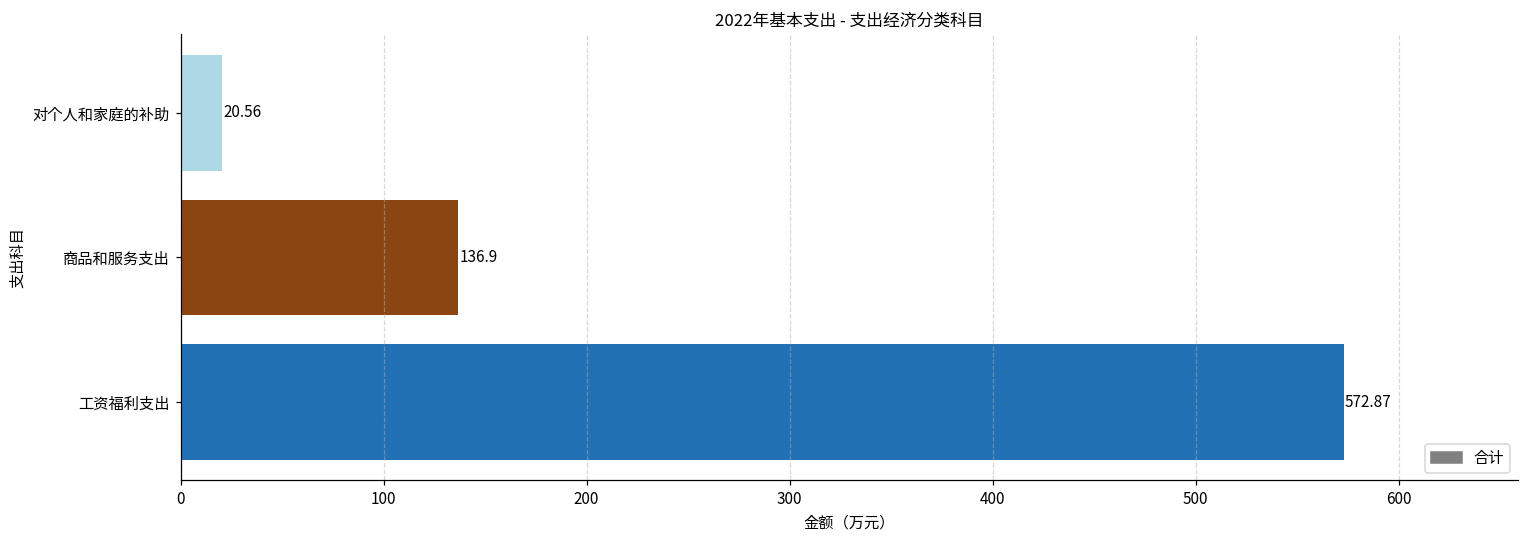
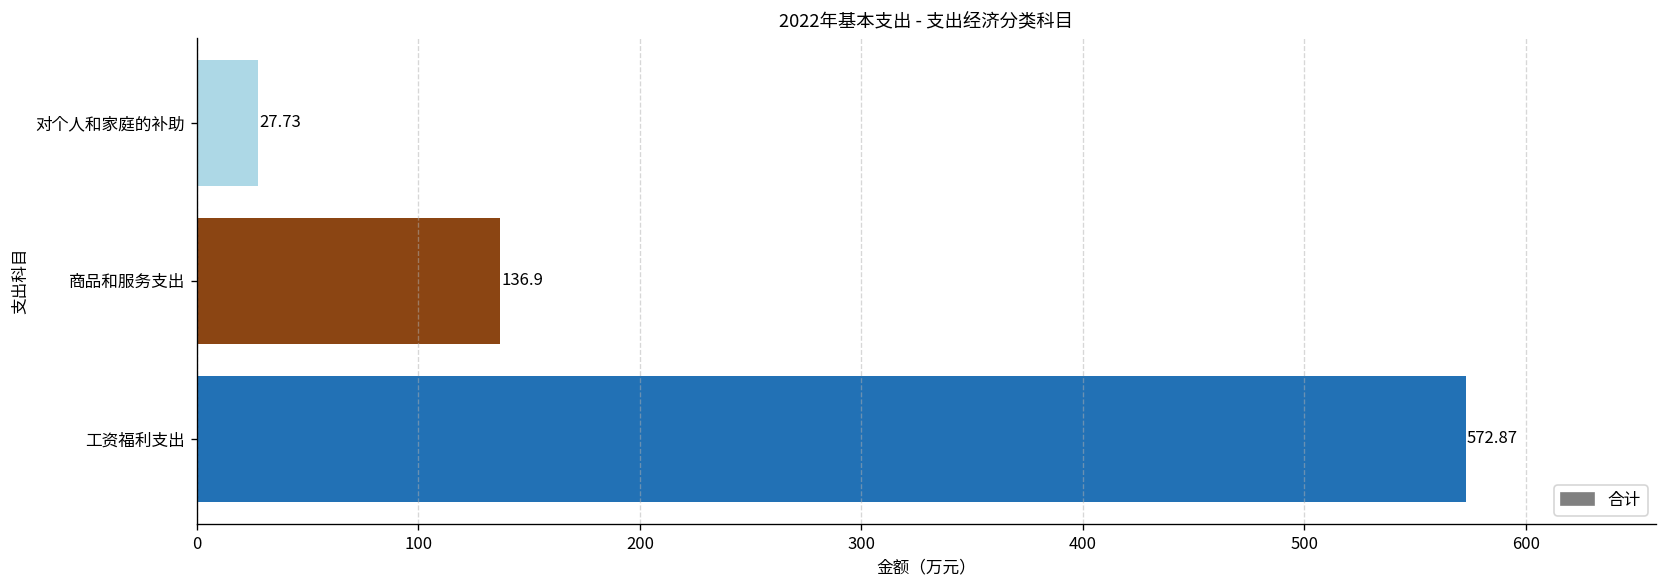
  {
-   "对个人和家庭的补助": 20.56,
+   "对个人和家庭的补助": 27.73,
    "商品和服务支出": 136.9,
    "工资福利支出": 572.87
  }
